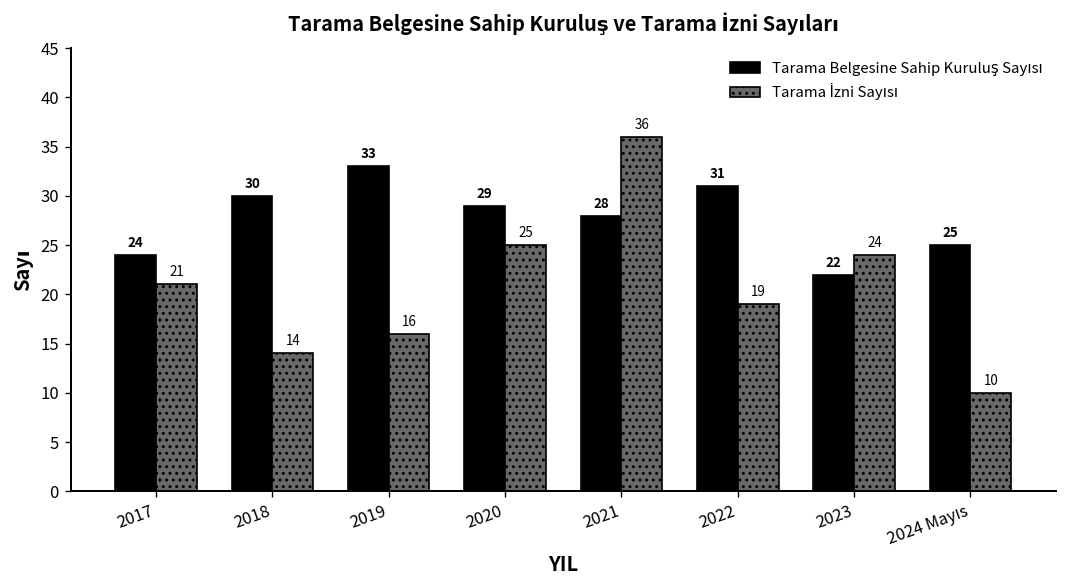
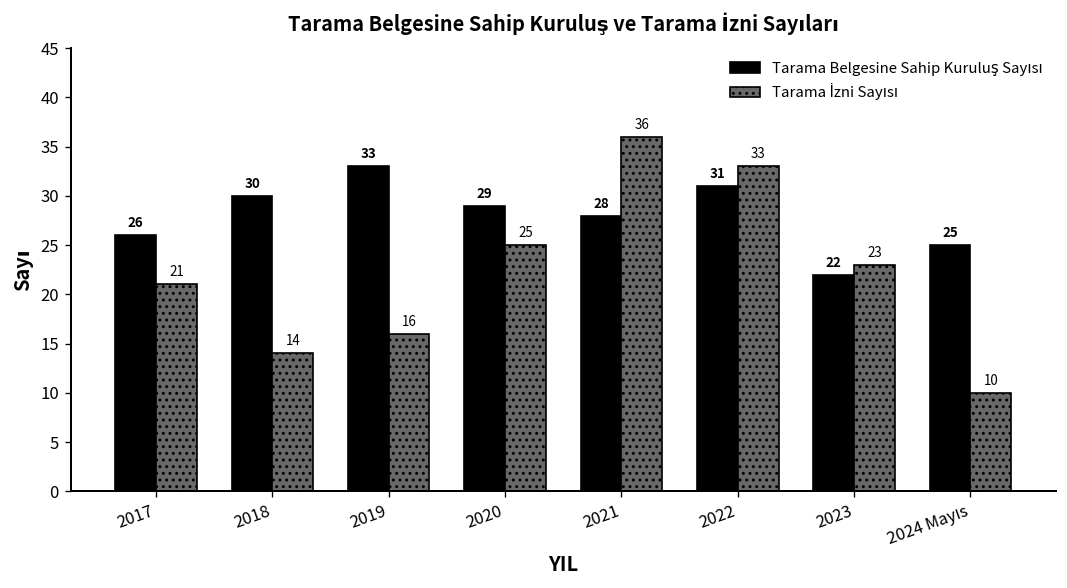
  {
    "Tarama Belgesine Sahip Kuruluş Sayısı": {
-     "2017": 24,
+     "2017": 26,
      "2018": 30,
      "2019": 33,
      "2020": 29,
      "2021": 28,
      "2022": 31,
      "2023": 22,
      "2024 Mayıs": 25
    },
    "Tarama İzni Sayısı": {
      "2017": 21,
      "2018": 14,
      "2019": 16,
      "2020": 25,
      "2021": 36,
-     "2022": 19,
-     "2023": 24,
+     "2022": 33,
+     "2023": 23,
      "2024 Mayıs": 10
    }
  }
